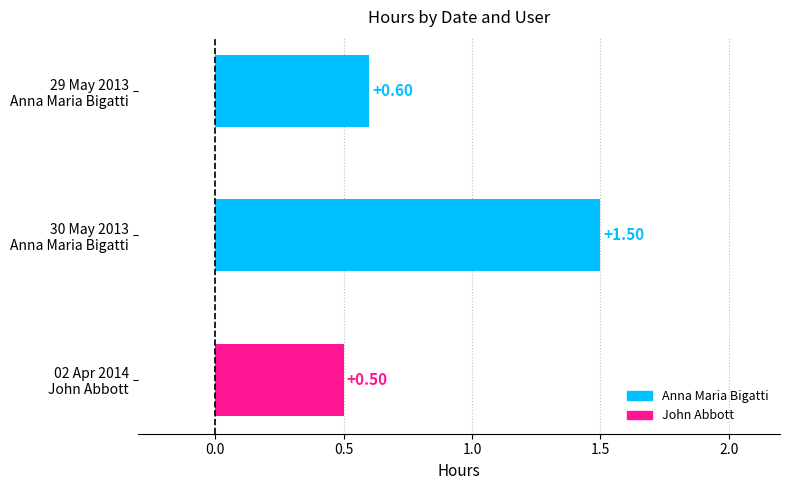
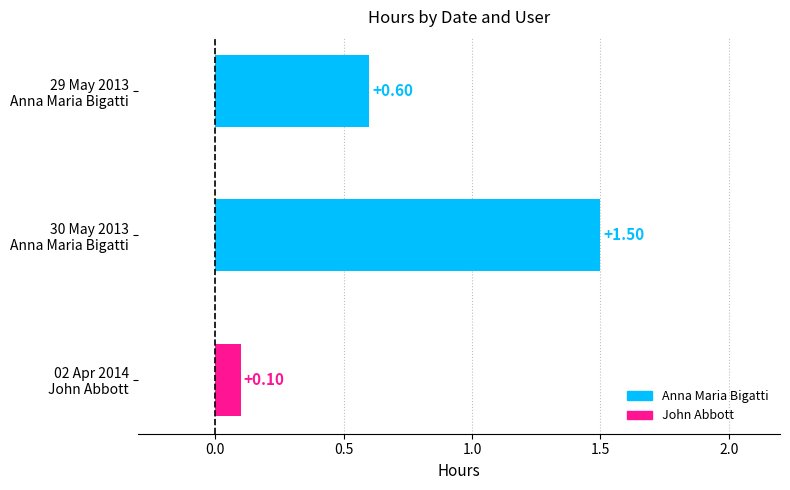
  {
    "29 May 2013 Anna Maria Bigatti": "+0.60",
    "30 May 2013 Anna Maria Bigatti": "+1.50",
-   "02 Apr 2014 John Abbott": "+0.50"
+   "02 Apr 2014 John Abbott": "+0.10"
  }
